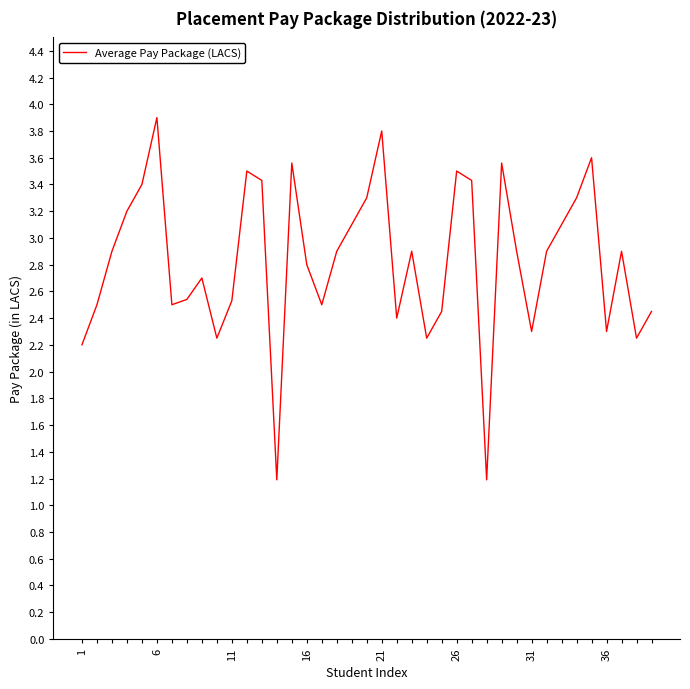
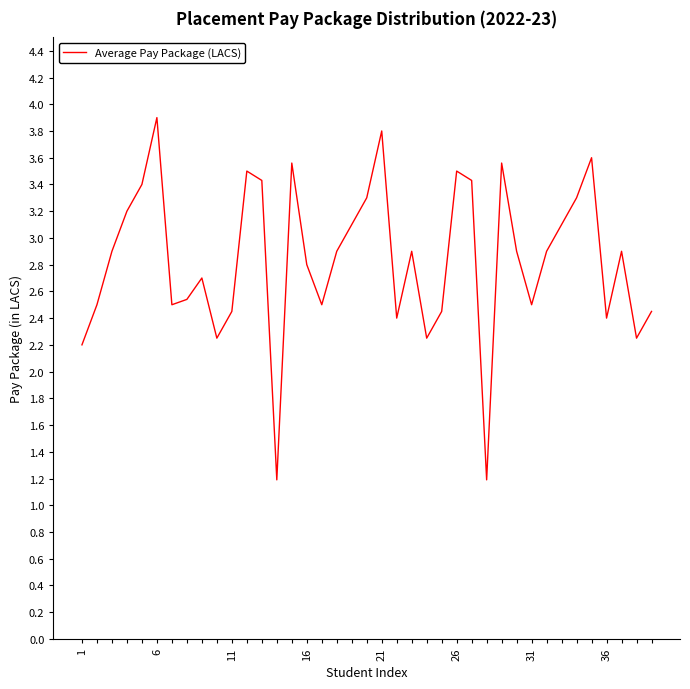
  {
    "1": 2.20,
    "6": 3.90,
-   "11": 2.53,
+   "11": 2.45,
    "16": 2.80,
    "21": 3.80,
    "26": 3.50,
-   "31": 2.3,
-   "36": 2.3
+   "31": 2.5,
+   "36": 2.4
  }
